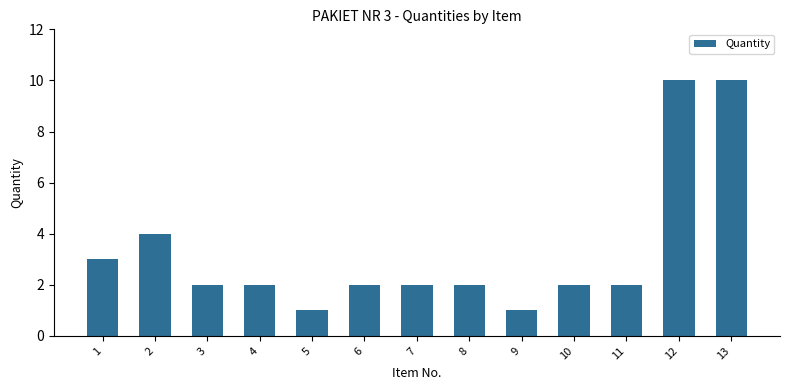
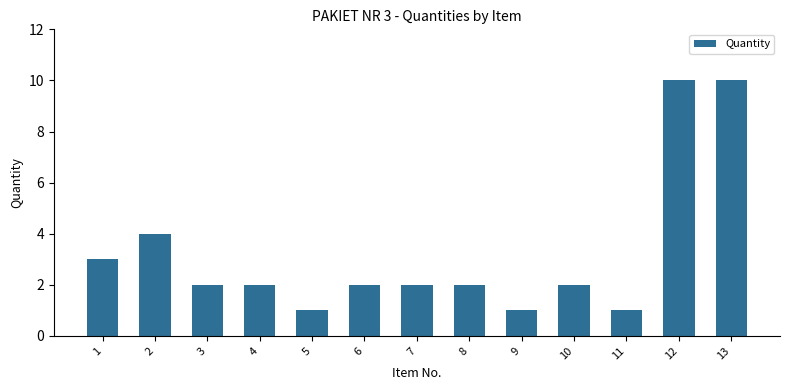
  {
    "1": 3,
    "2": 4,
    "3": 2,
    "4": 2,
    "5": 1,
    "6": 2,
    "7": 2,
    "8": 2,
    "9": 1,
    "10": 2,
-   "11": 2,
+   "11": 1,
    "12": 10,
    "13": 10
  }
